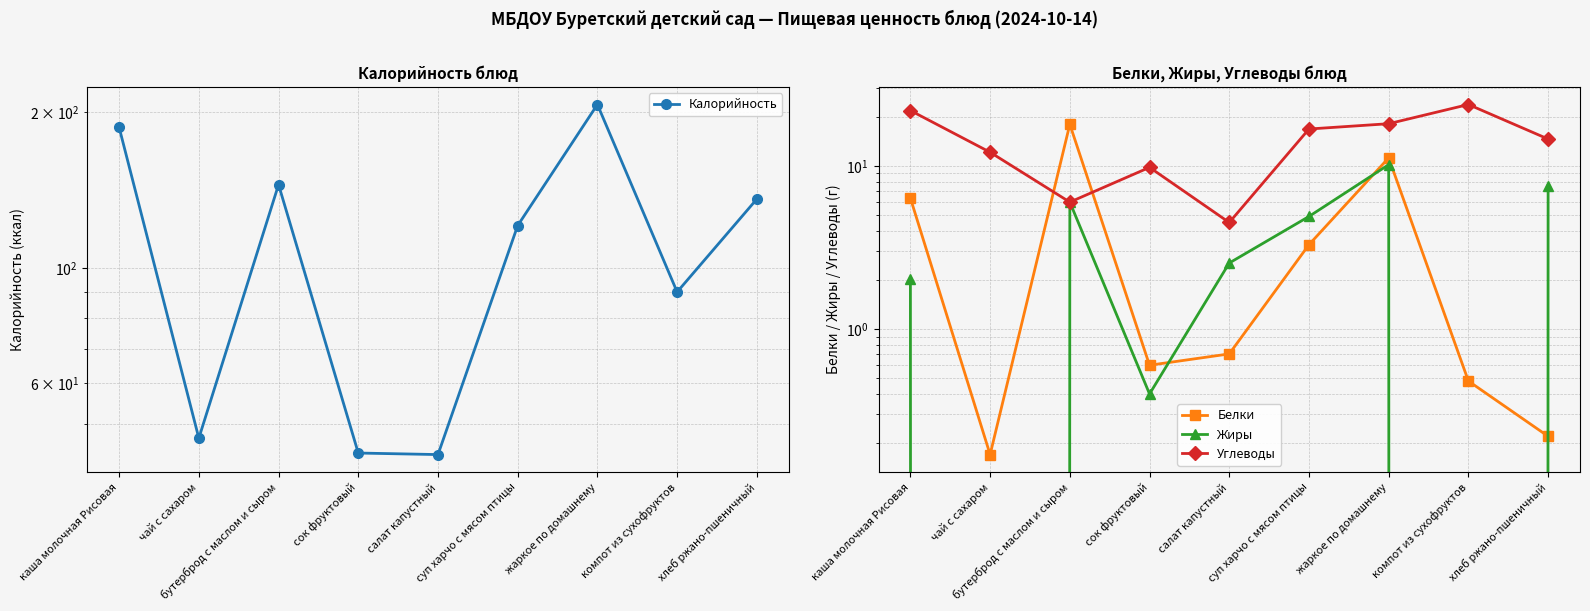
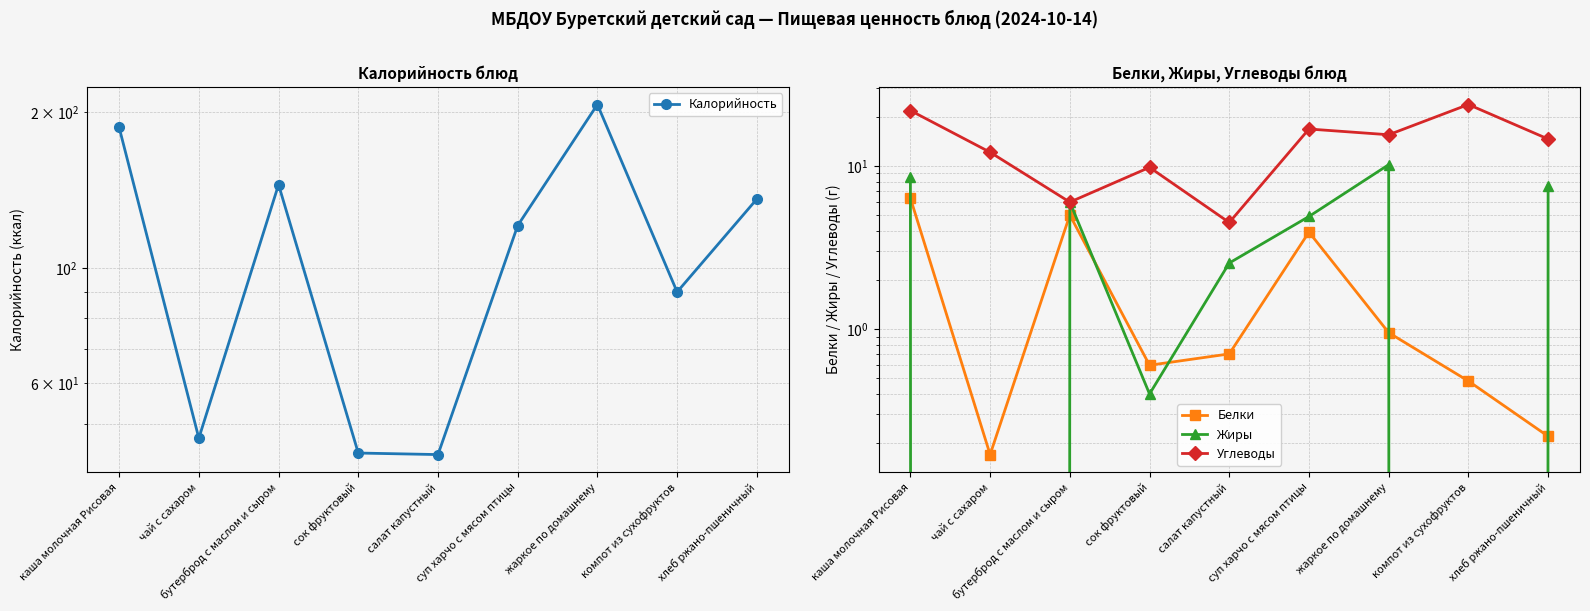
  {
    "Белки, Жиры, Углеводы блюд": {
      "Белки": {
        "каша молочная Рисовая": 6.4,
        "чай с сахаром": 0.17,
-       "бутерброд с маслом и сыром": 18,
+       "бутерброд с маслом и сыром": 5,
        "сок фруктовый": 0.6,
        "салат капустный": 0.7,
-       "суп харчо с мясом птицы": 3.3,
-       "жаркое по домашнему": 11,
+       "суп харчо с мясом птицы": 3.9,
+       "жаркое по домашнему": 1.0,
        "компот из сухофруктов": 0.48,
        "хлеб ржано-пшеничный": 0.22
      },
      "Жиры": {
-       "каша молочная Рисовая": 2.0,
+       "каша молочная Рисовая": 9,
        "сок фруктовый": 0.4,
        "салат капустный": 2.5,
        "суп харчо с мясом птицы": 4.9,
        "жаркое по домашнему": 10,
        "хлеб ржано-пшеничный": 8
      },
      "Углеводы": {
        "каша молочная Рисовая": 22,
        "чай с сахаром": 12,
        "сок фруктовый": 10,
        "салат капустный": 4.5,
        "суп харчо с мясом птицы": 17,
-       "жаркое по домашнему": 18,
+       "жаркое по домашнему": 16,
        "компот из сухофруктов": 24,
        "хлеб ржано-пшеничный": 15
      }
    }
  }
